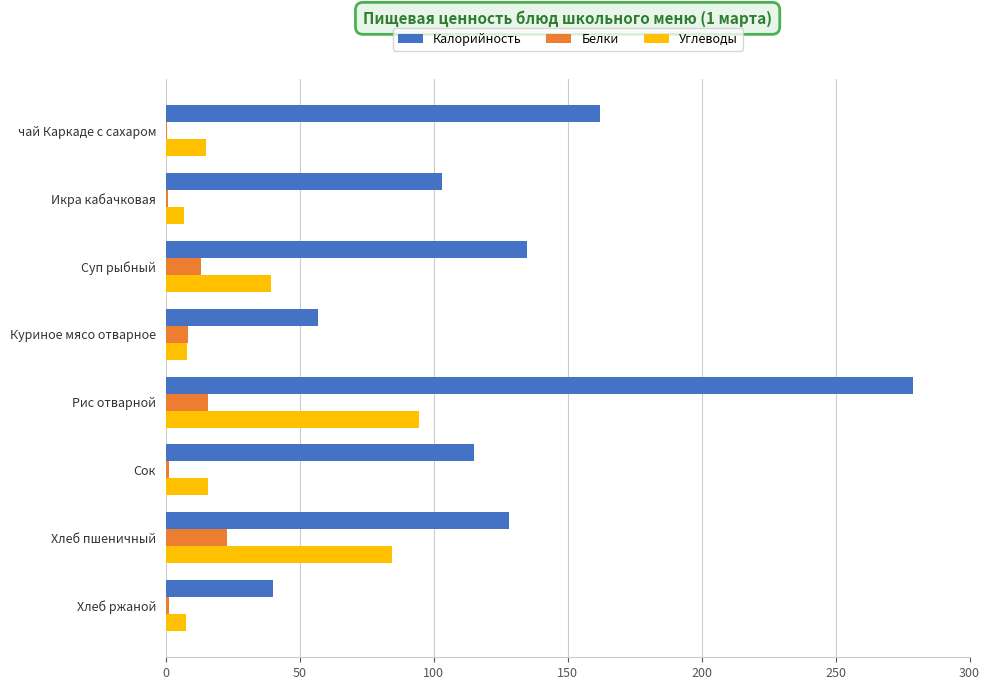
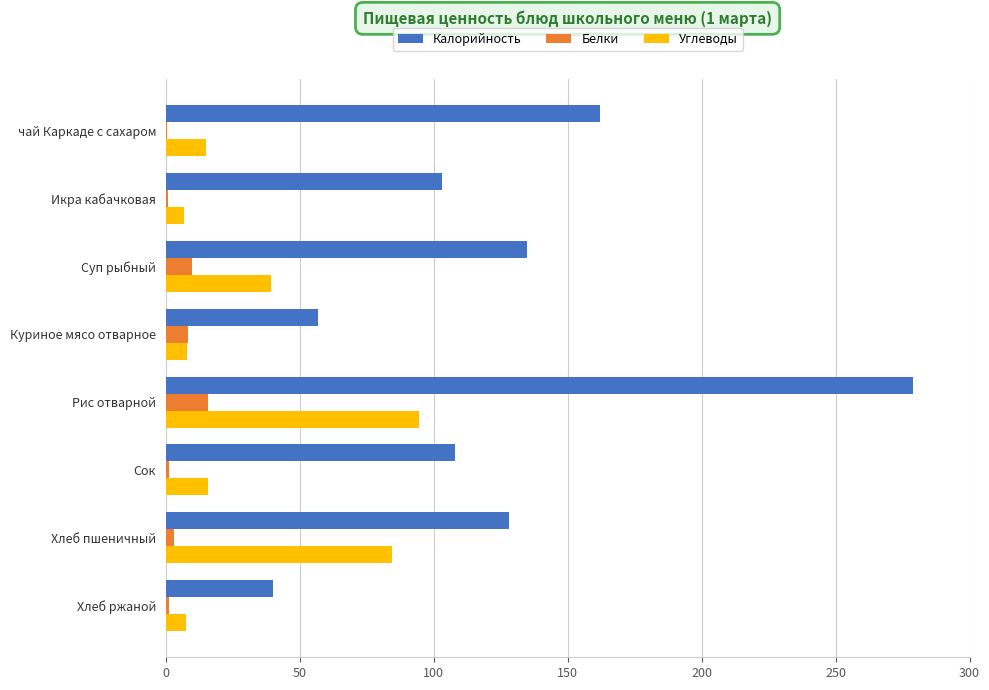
  {
    "Калорийность": {
      "чай Каркаде с сахаром": 162,
      "Икра кабачковая": 103,
      "Суп рыбный": 135,
      "Куриное мясо отварное": 57,
      "Рис отварной": 279,
-     "Сок": 115,
+     "Сок": 108,
      "Хлеб пшеничный": 128,
      "Хлеб ржаной": 40
    },
    "Белки": {
      "Икра кабачковая": 1,
-     "Суп рыбный": 13,
+     "Суп рыбный": 10,
      "Куриное мясо отварное": 8,
      "Рис отварной": 16,
      "Сок": 1,
-     "Хлеб пшеничный": 23,
+     "Хлеб пшеничный": 3,
      "Хлеб ржаной": 1
    },
    "Углеводы": {
      "чай Каркаде с сахаром": 15,
      "Икра кабачковая": 7,
      "Суп рыбный": 39,
      "Куриное мясо отварное": 8,
      "Рис отварной": 95,
      "Сок": 16,
      "Хлеб пшеничный": 85,
      "Хлеб ржаной": 7
    }
  }
